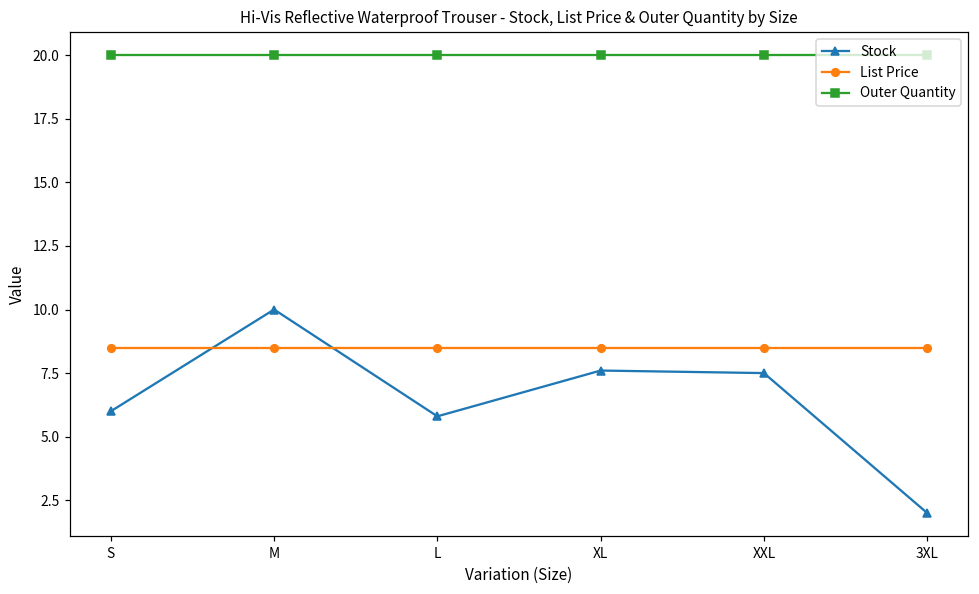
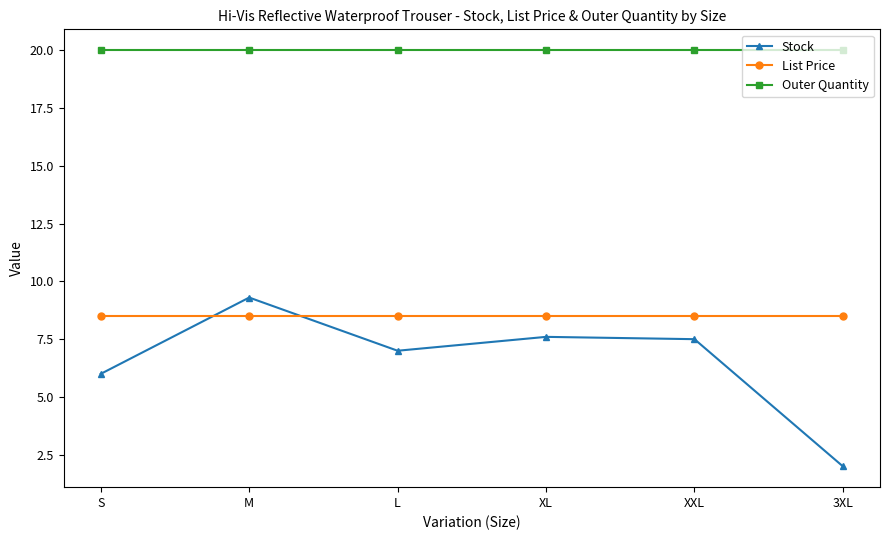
  {
    "Stock": {
      "S": 6.0,
-     "M": 10.0,
-     "L": 5.8,
+     "M": 9.3,
+     "L": 7.0,
      "XL": 7.6,
      "XXL": 7.5,
      "3XL": 2.0
    },
    "List Price": {
      "S": 8.5,
      "M": 8.5,
      "L": 8.5,
      "XL": 8.5,
      "XXL": 8.5,
      "3XL": 8.5
    },
    "Outer Quantity": {
      "S": 20.0,
      "M": 20.0,
      "L": 20.0,
      "XL": 20.0,
      "XXL": 20.0
    }
  }
